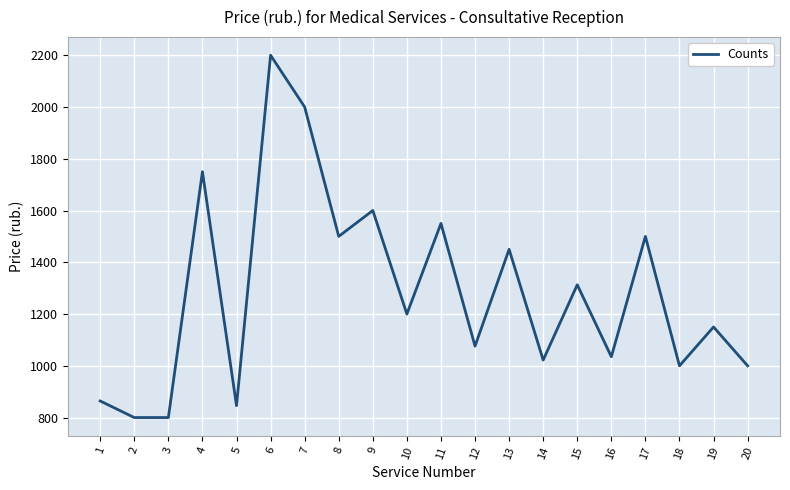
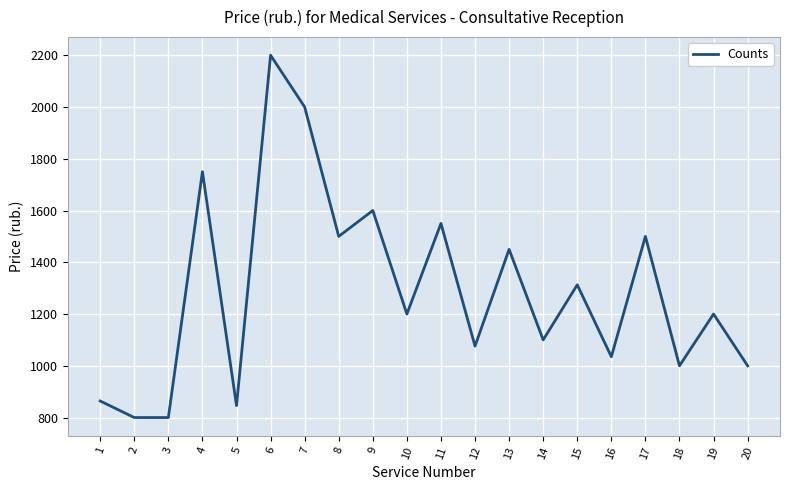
  {
    "1": 860,
    "2": 800,
    "3": 800,
    "4": 1750,
    "5": 850,
    "6": 2200,
    "7": 2000,
    "8": 1500,
    "9": 1600,
    "10": 1200,
    "11": 1550,
    "12": 1080,
    "13": 1450,
-   "14": 1020,
+   "14": 1100,
    "15": 1310,
    "16": 1040,
    "17": 1500,
    "18": 1000,
-   "19": 1150,
+   "19": 1200,
    "20": 1000
  }
